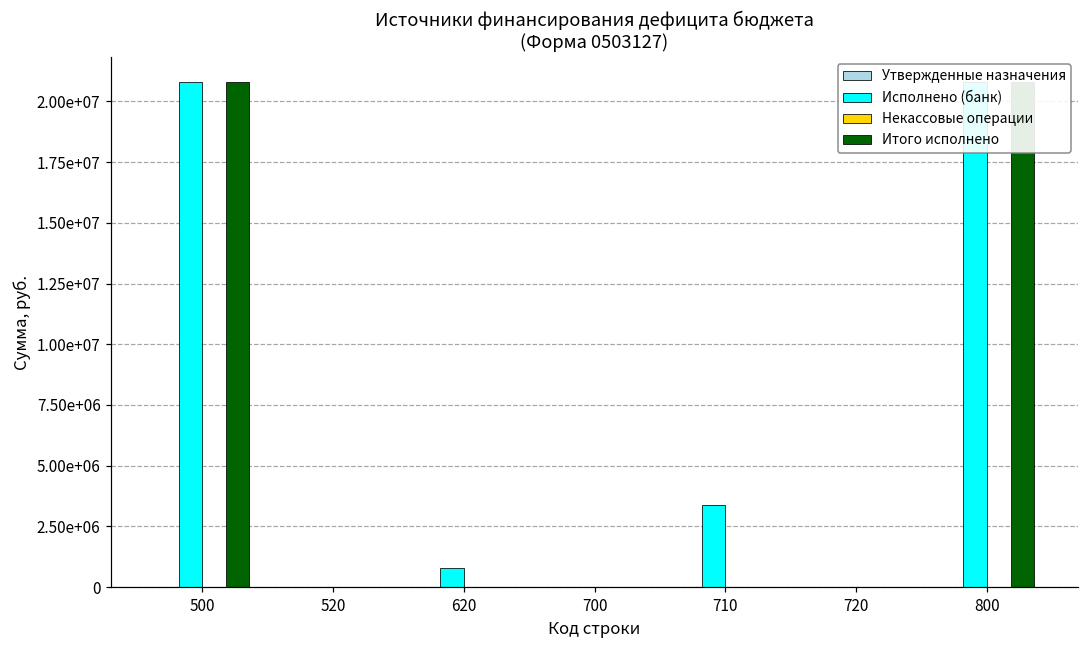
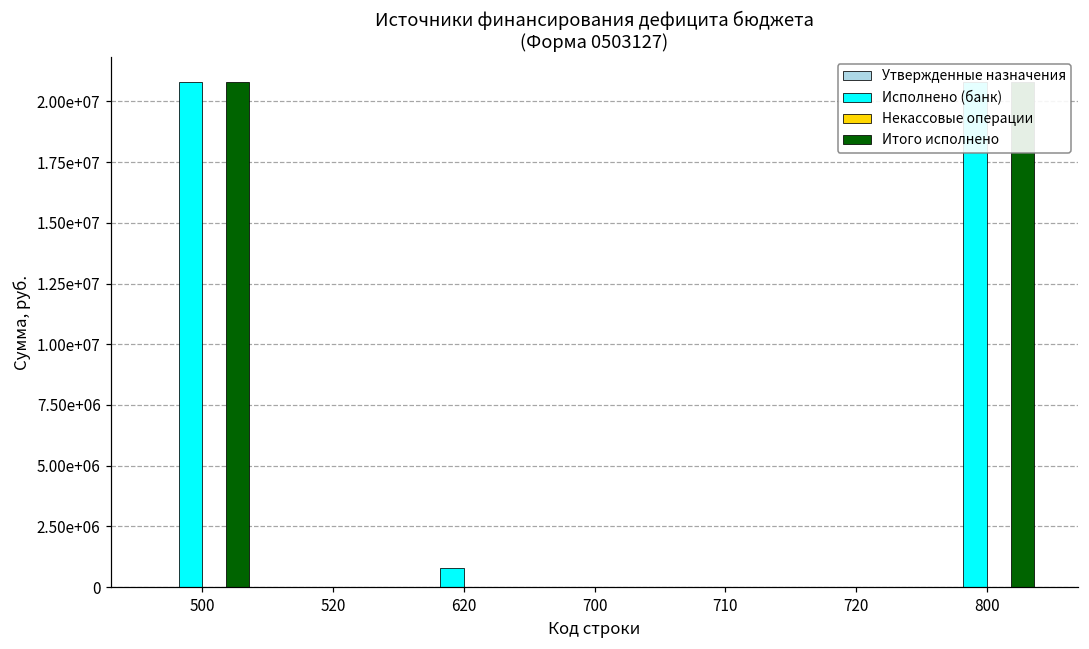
  {
    "Утвержденные назначения": {
      "500": 0,
      "520": 0,
      "620": 0,
      "700": 0,
      "710": 0,
      "720": 0,
      "800": 0
    },
    "Исполнено (банк)": {
      "500": 20800000,
      "520": 0,
      "620": 800000,
      "700": 0,
-     "710": 3400000,
+     "710": 0,
      "720": 0
    },
    "Некассовые операции": {
      "500": 0,
      "520": 0,
      "620": 0,
      "700": 0,
      "710": 0,
      "720": 0,
      "800": 0
    },
    "Итого исполнено": {
      "500": 20800000,
      "520": 0,
      "620": 0,
      "700": 0,
      "710": 0,
      "720": 0
    }
  }
